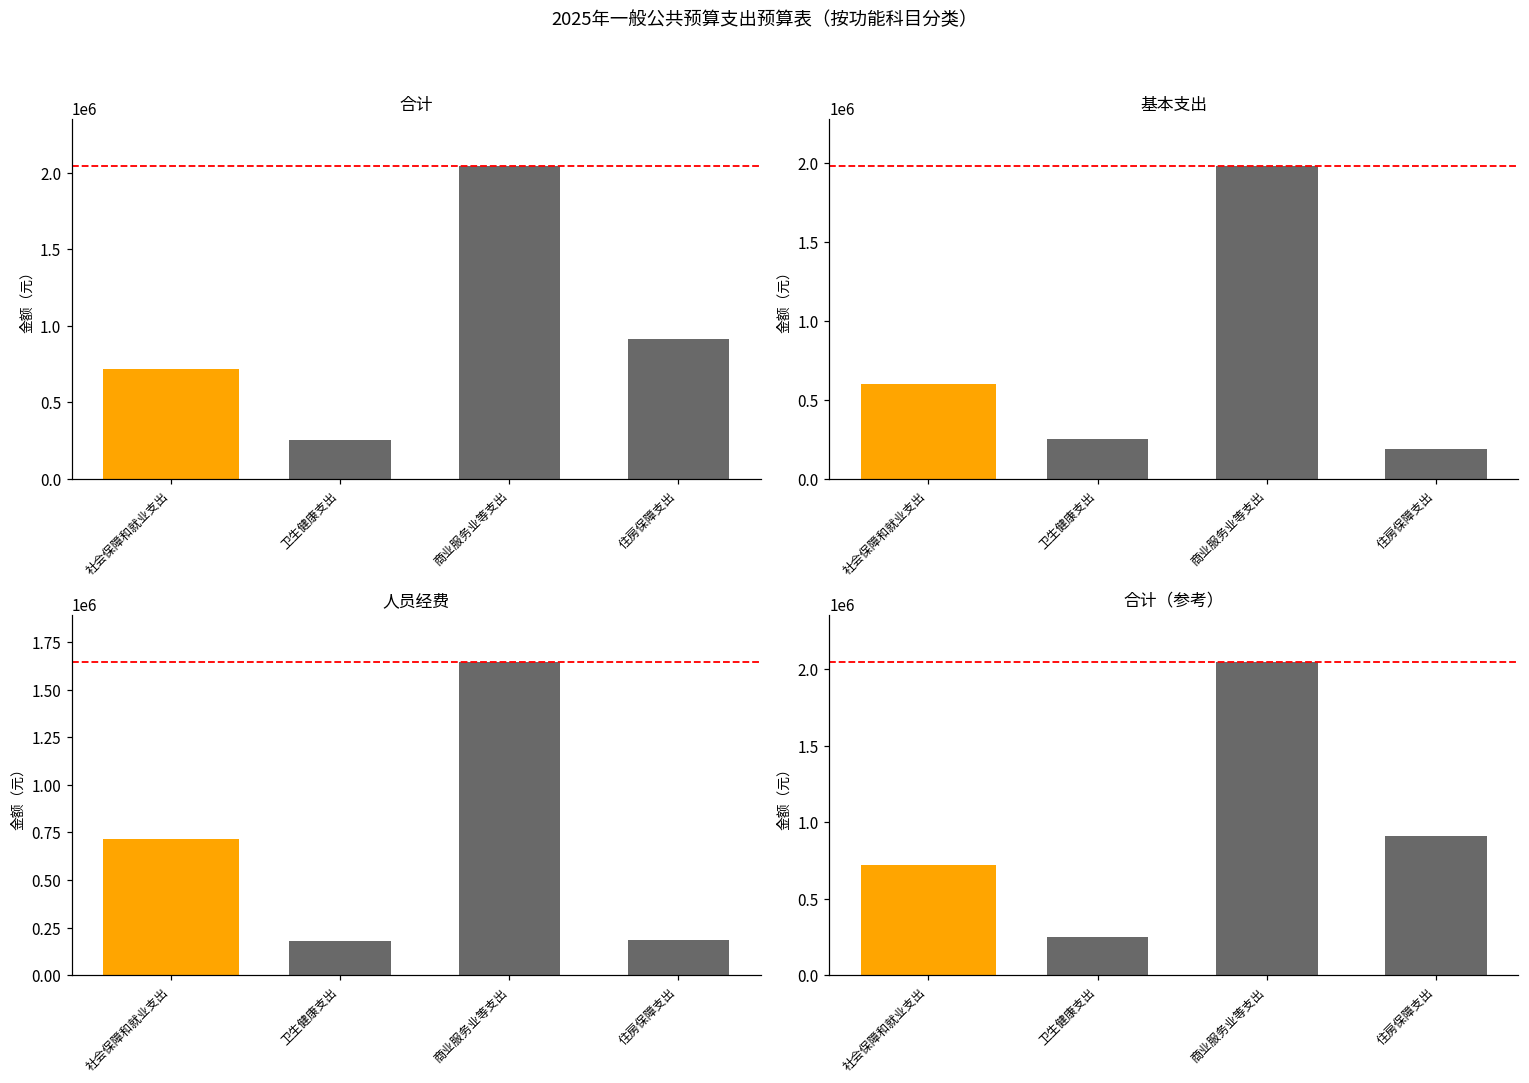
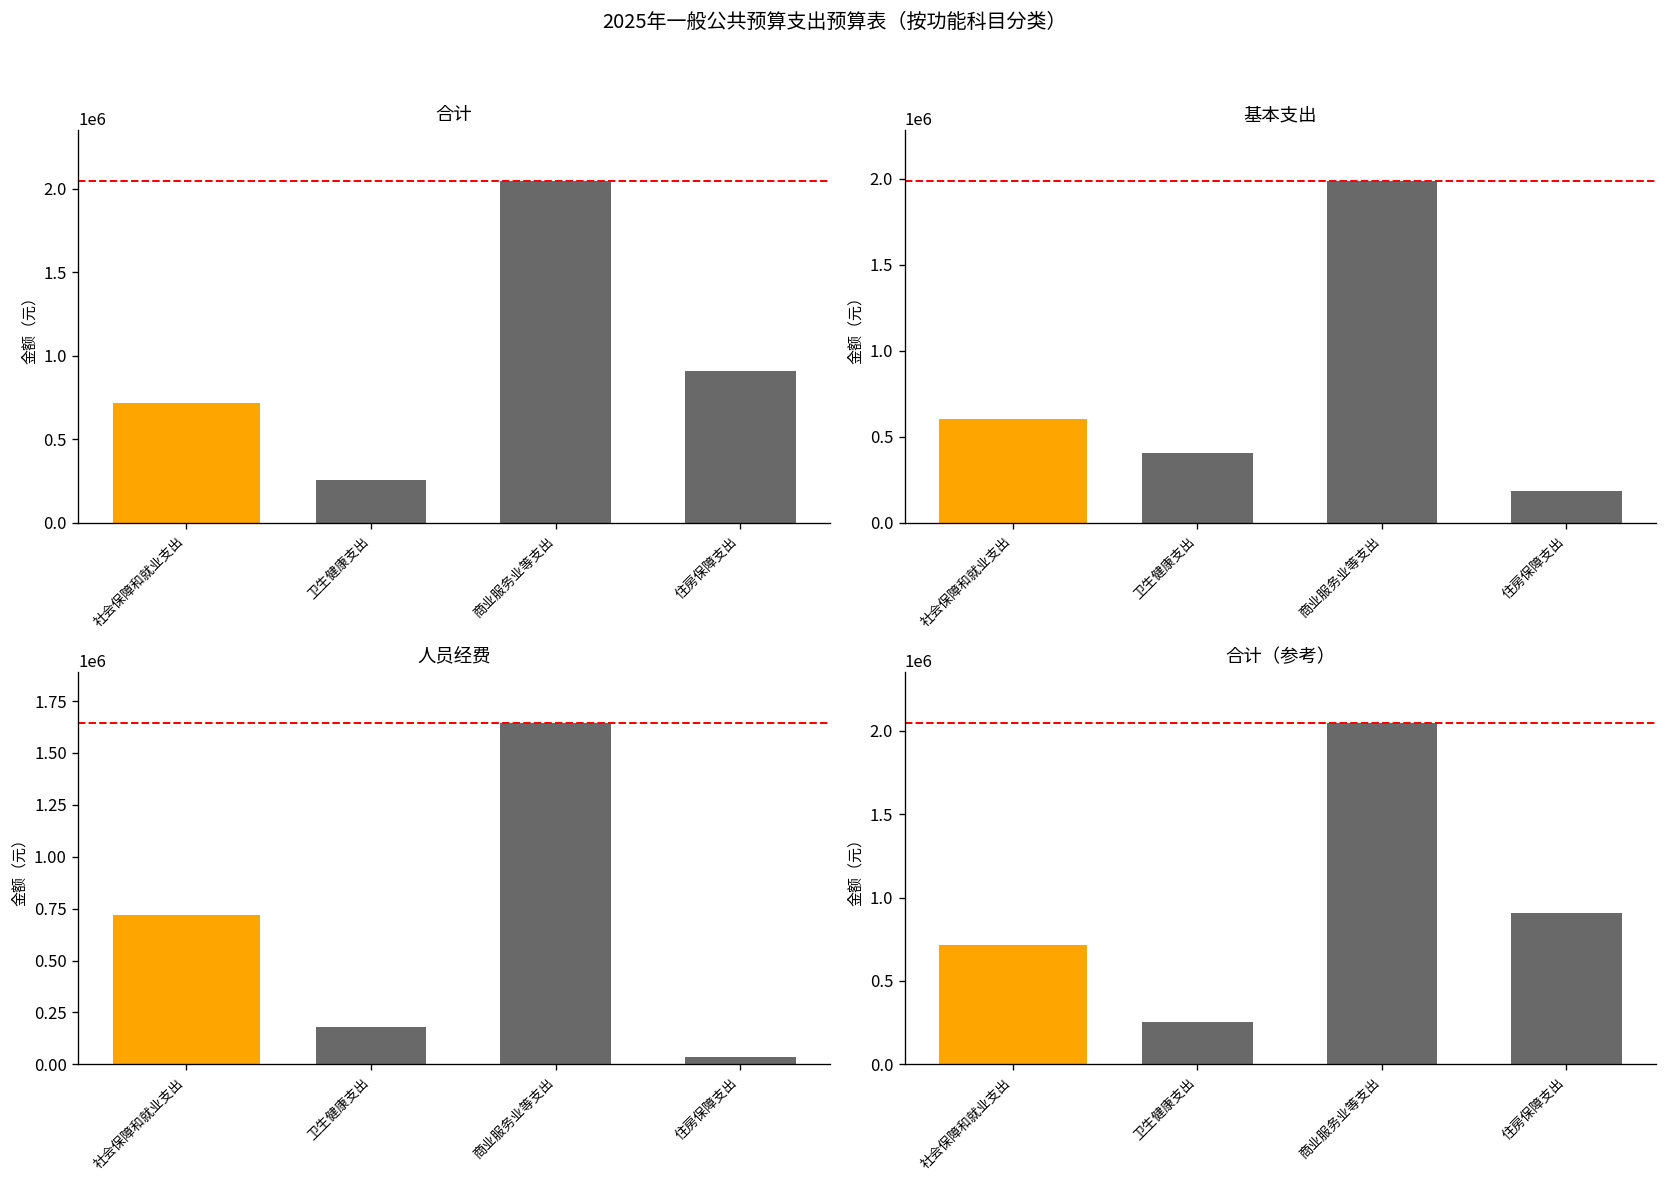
  {
    "合计": {
      "社会保障和就业支出": 720000,
      "卫生健康支出": 250000,
      "商业服务业等支出": 2050000,
      "住房保障支出": 910000
    },
    "基本支出": {
      "社会保障和就业支出": 600000,
-     "卫生健康支出": 250000,
+     "卫生健康支出": 400000,
      "商业服务业等支出": 1990000,
      "住房保障支出": 180000
    },
    "人员经费": {
      "社会保障和就业支出": 720000,
      "卫生健康支出": 180000,
      "商业服务业等支出": 1640000,
-     "住房保障支出": 180000
+     "住房保障支出": 30000
    },
    "合计（参考）": {
      "社会保障和就业支出": 720000,
      "卫生健康支出": 250000,
      "商业服务业等支出": 2050000,
      "住房保障支出": 910000
    }
  }
